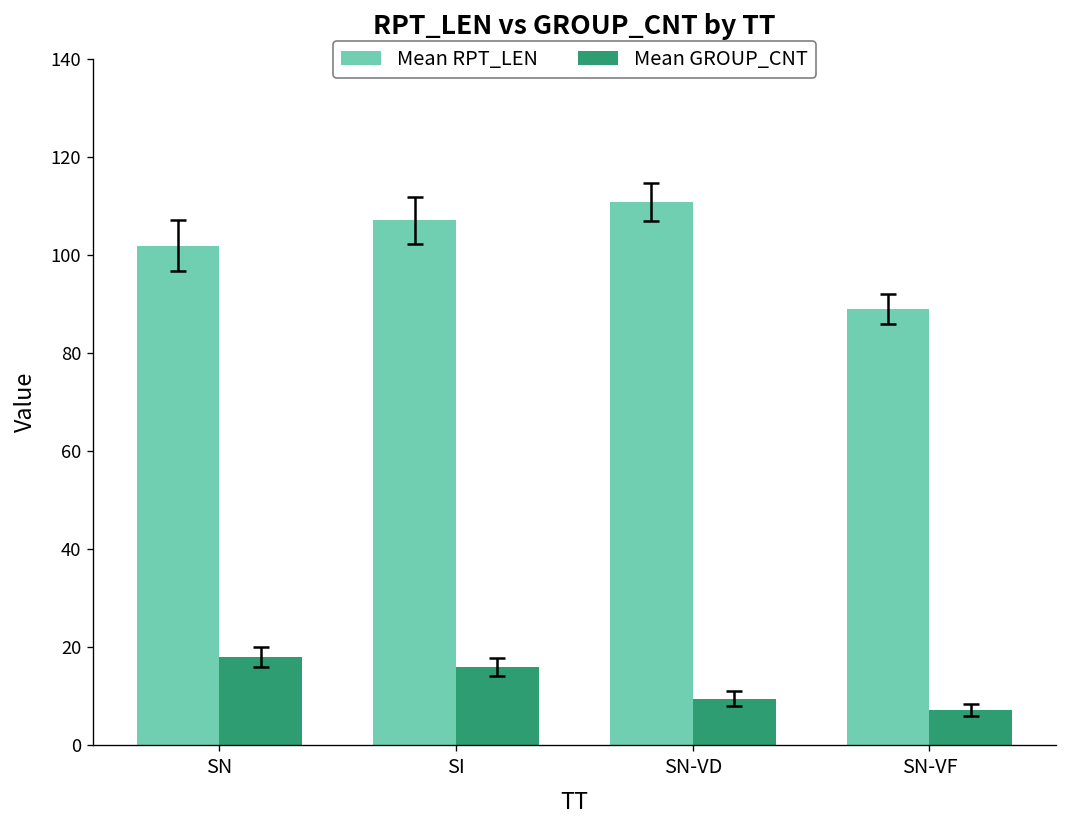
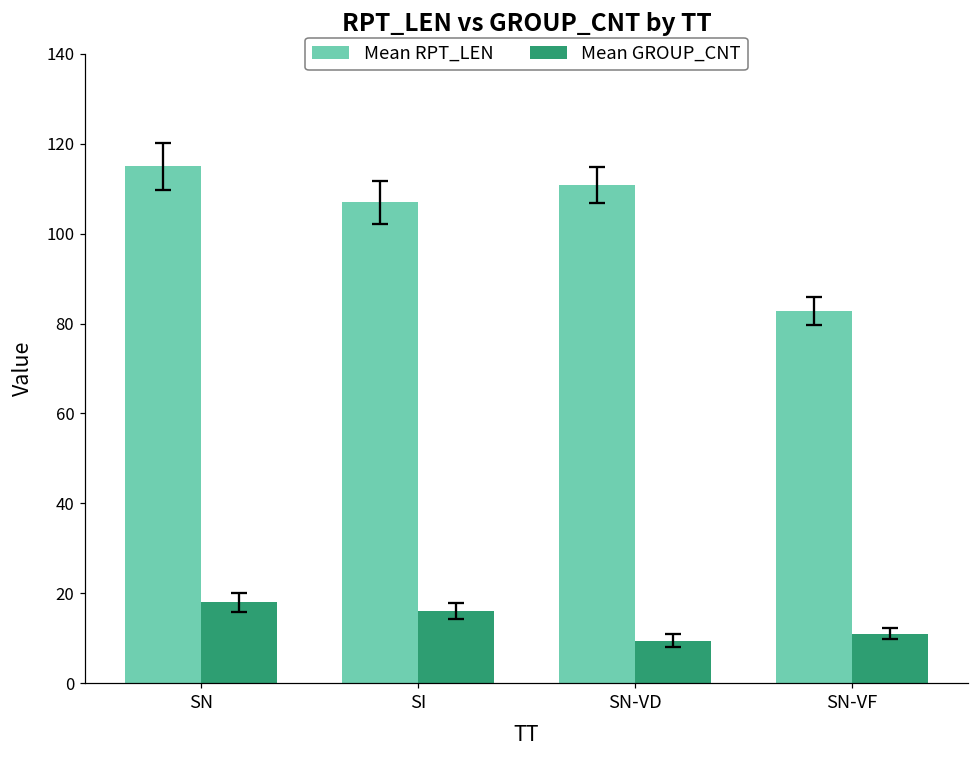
  {
    "Mean RPT_LEN": {
-     "SN": 102,
+     "SN": 115,
      "SI": 107,
      "SN-VD": 111,
-     "SN-VF": 89
+     "SN-VF": 83
    },
    "Mean GROUP_CNT": {
      "SN": 18,
      "SI": 16,
      "SN-VD": 10,
-     "SN-VF": 7
+     "SN-VF": 11
    }
  }
